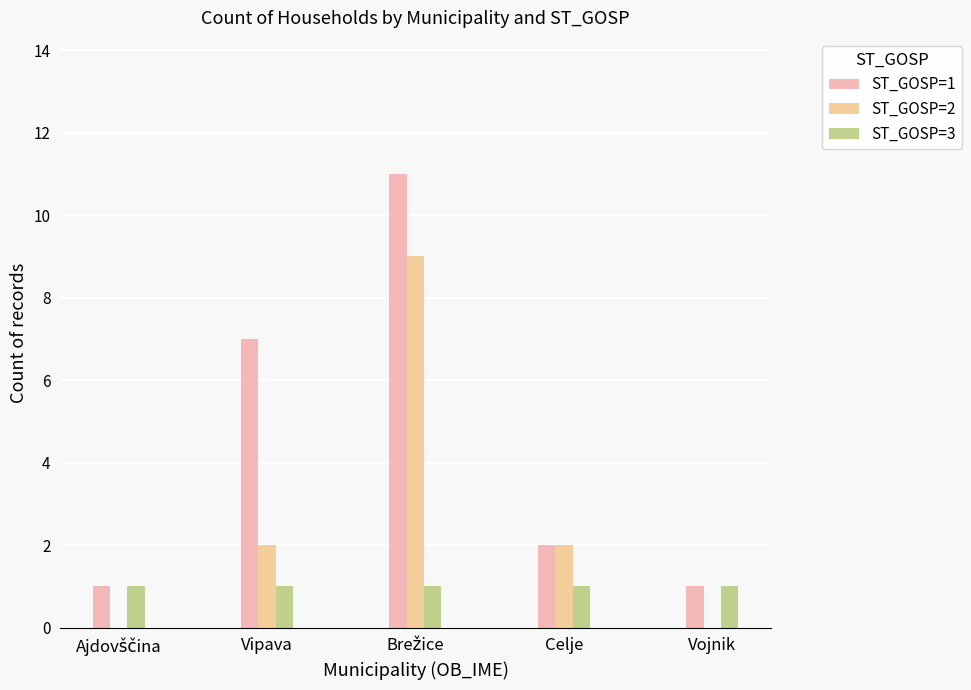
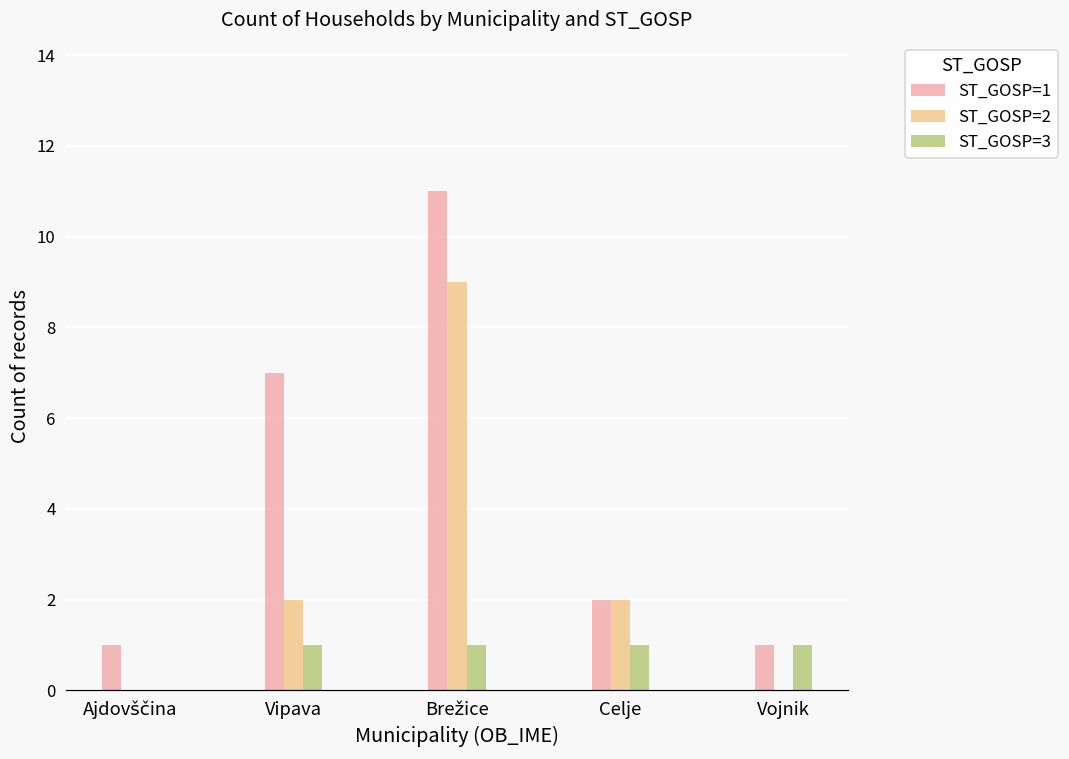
  {
    "ST_GOSP=3": {
-     "Ajdovščina": 1,
+     "Ajdovščina": 0,
      "Vipava": 1,
      "Brežice": 1,
      "Celje": 1,
      "Vojnik": 1
    }
  }
